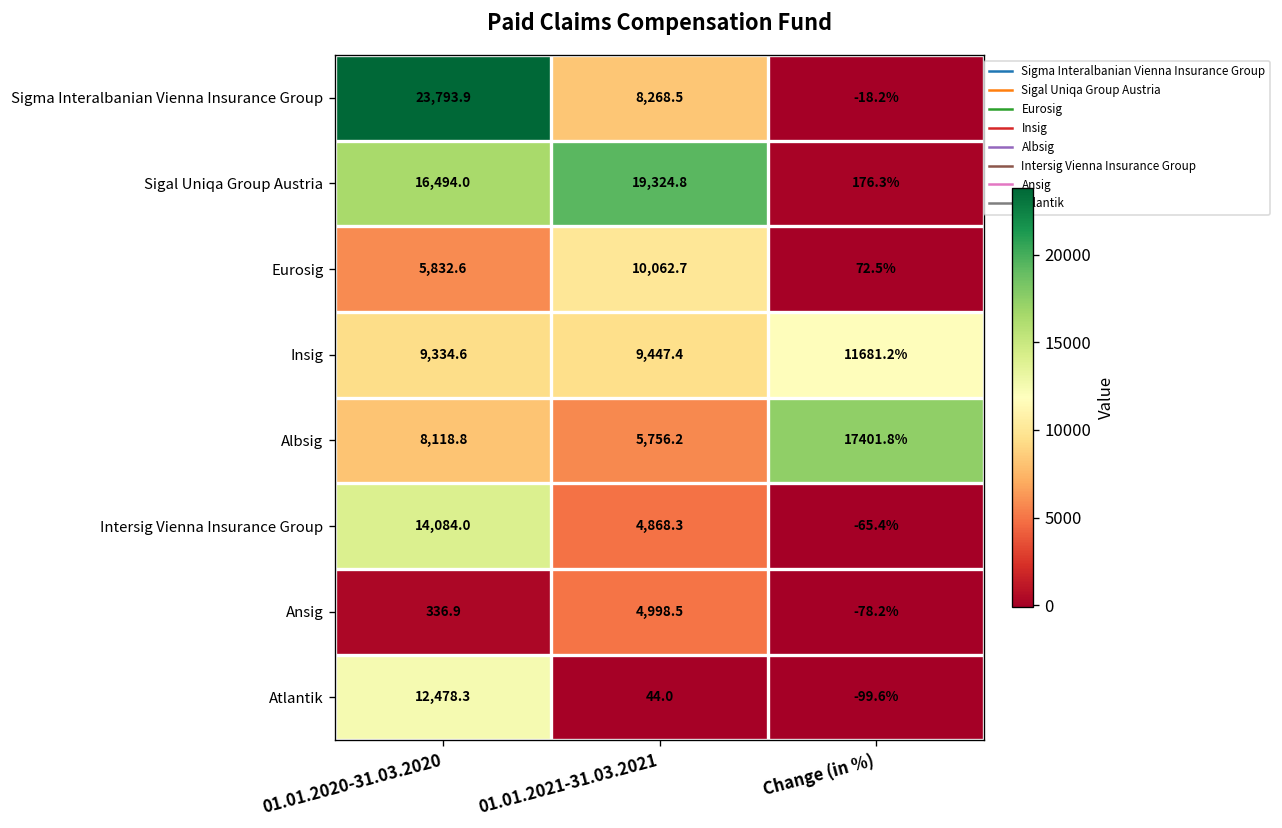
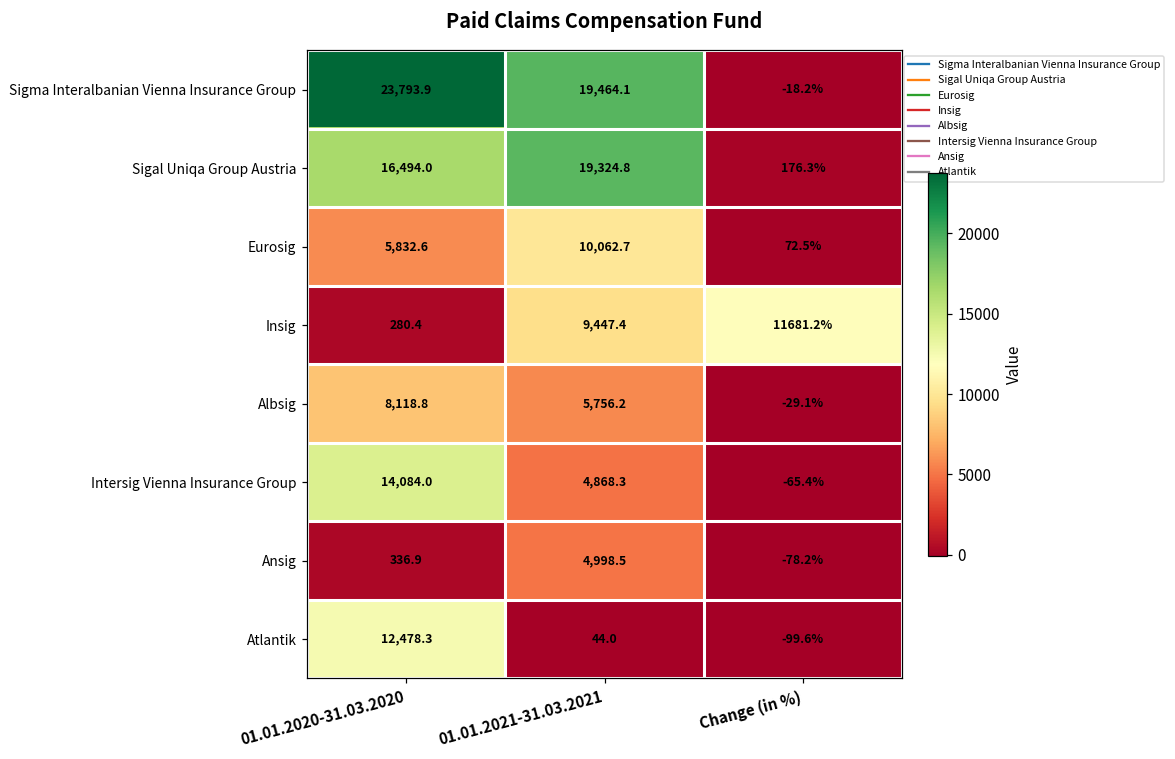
  {
    "Sigma Interalbanian Vienna Insurance Group": {
      "01.01.2020-31.03.2020": "23,793.9",
-     "01.01.2021-31.03.2021": "8,268.5",
+     "01.01.2021-31.03.2021": "19,464.1",
      "Change (in %)": "-18.2%"
    },
    "Sigal Uniqa Group Austria": {
      "01.01.2020-31.03.2020": "16,494.0",
      "01.01.2021-31.03.2021": "19,324.8",
      "Change (in %)": "176.3%"
    },
    "Eurosig": {
      "01.01.2020-31.03.2020": "5,832.6",
      "01.01.2021-31.03.2021": "10,062.7",
      "Change (in %)": "72.5%"
    },
    "Insig": {
-     "01.01.2020-31.03.2020": "9,334.6",
+     "01.01.2020-31.03.2020": "280.4",
      "01.01.2021-31.03.2021": "9,447.4",
      "Change (in %)": "11681.2%"
    },
    "Albsig": {
      "01.01.2020-31.03.2020": "8,118.8",
      "01.01.2021-31.03.2021": "5,756.2",
-     "Change (in %)": "17401.8%"
+     "Change (in %)": "-29.1%"
    },
    "Intersig Vienna Insurance Group": {
      "01.01.2020-31.03.2020": "14,084.0",
      "01.01.2021-31.03.2021": "4,868.3",
      "Change (in %)": "-65.4%"
    },
    "Ansig": {
      "01.01.2020-31.03.2020": "336.9",
      "01.01.2021-31.03.2021": "4,998.5",
      "Change (in %)": "-78.2%"
    },
    "Atlantik": {
      "01.01.2020-31.03.2020": "12,478.3",
      "01.01.2021-31.03.2021": "44.0",
      "Change (in %)": "-99.6%"
    }
  }
